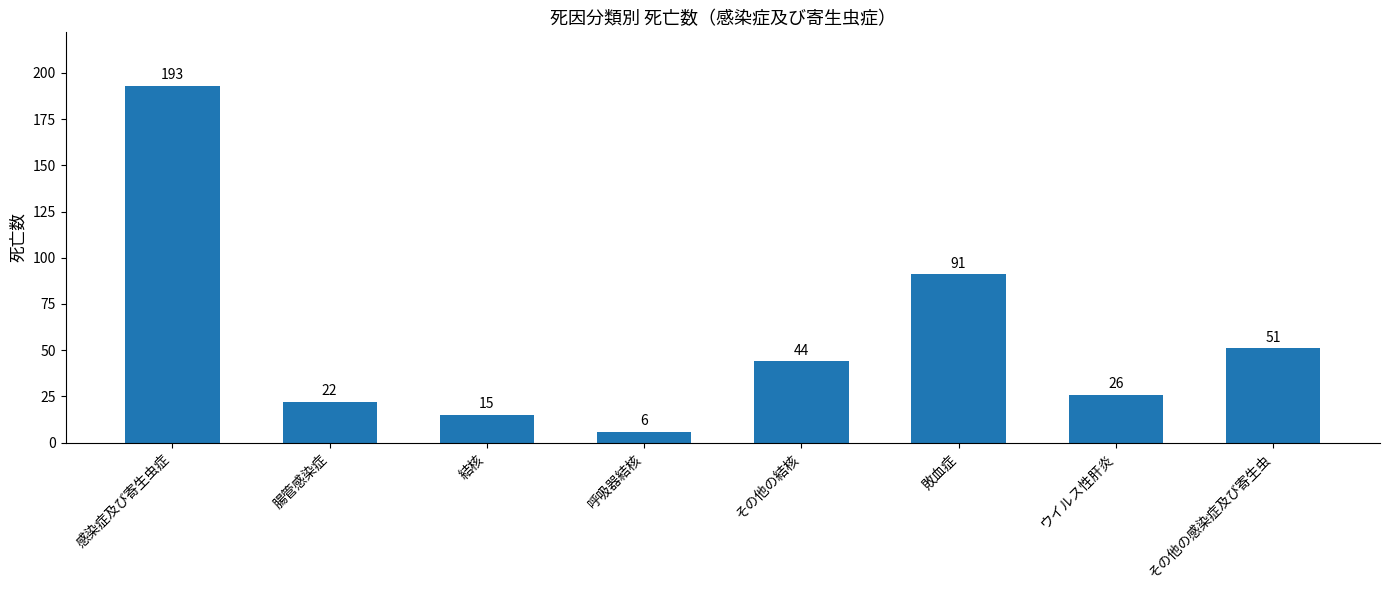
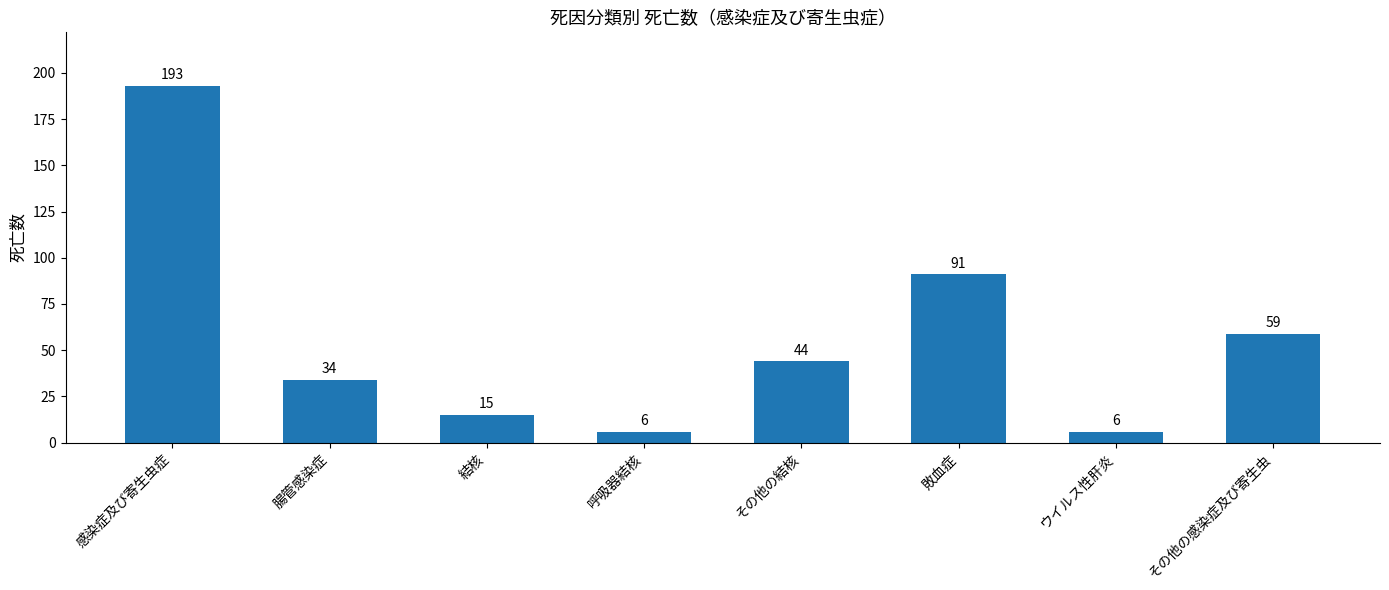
  {
    "感染症及び寄生虫症": 193,
-   "腸管感染症": 22,
+   "腸管感染症": 34,
    "結核": 15,
    "呼吸器結核": 6,
    "その他の結核": 44,
    "敗血症": 91,
-   "ウイルス性肝炎": 26,
-   "その他の感染症及び寄生虫": 51
+   "ウイルス性肝炎": 6,
+   "その他の感染症及び寄生虫": 59
  }
